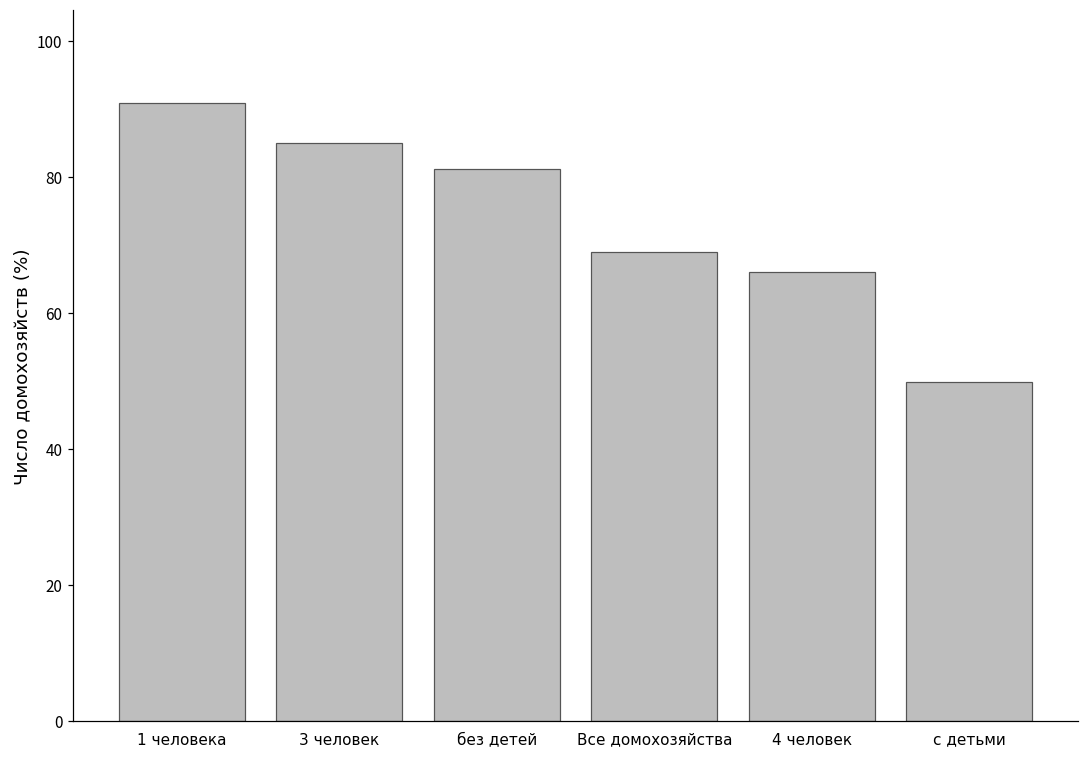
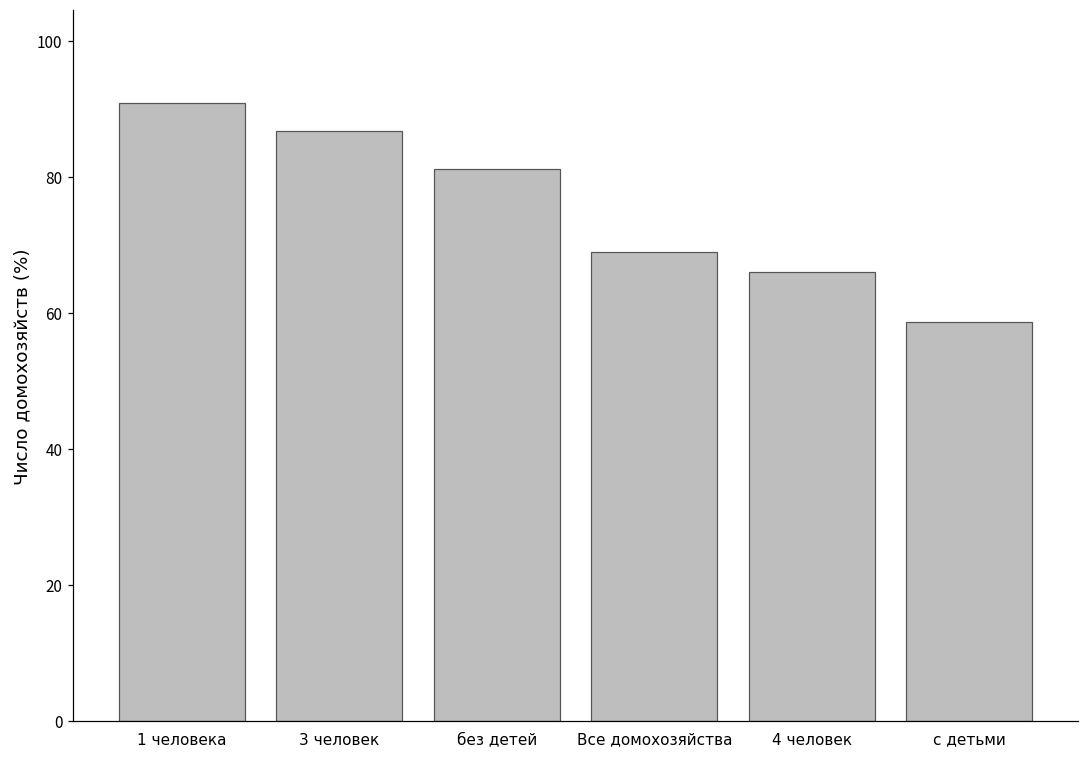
  {
    "1 человека": 91,
-   "3 человек": 85,
+   "3 человек": 87,
    "без детей": 81,
    "Все домохозяйства": 69,
    "4 человек": 66,
-   "с детьми": 50
+   "с детьми": 59
  }
